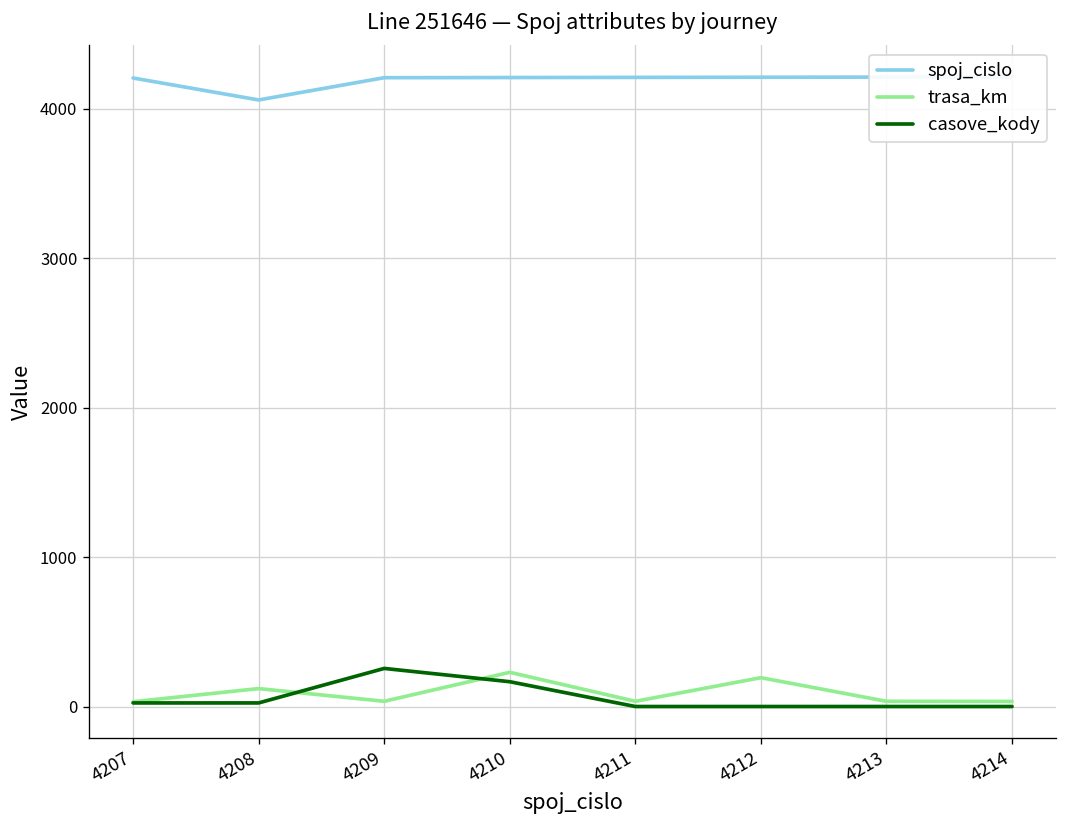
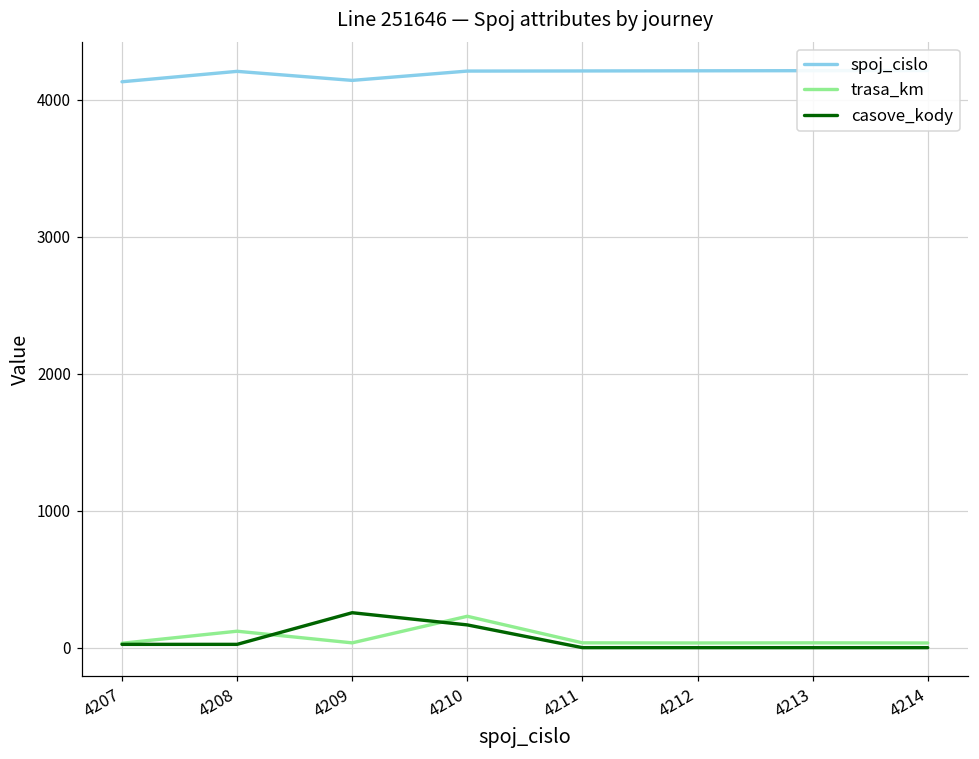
  {
    "spoj_cislo": {
-     "4207": 4210,
-     "4208": 4060,
-     "4209": 4210,
+     "4207": 4130,
+     "4208": 4210,
+     "4209": 4140,
      "4210": 4210,
      "4211": 4210,
      "4212": 4210
    },
    "trasa_km": {
      "4208": 120,
      "4209": 40,
      "4210": 230,
      "4211": 40,
-     "4212": 190,
+     "4212": 30,
      "4213": 40,
      "4214": 30
    },
    "casove_kody": {
      "4208": 20,
      "4209": 260,
      "4210": 170,
      "4211": 0,
      "4212": 0,
      "4213": 0,
      "4214": 0
    }
  }
